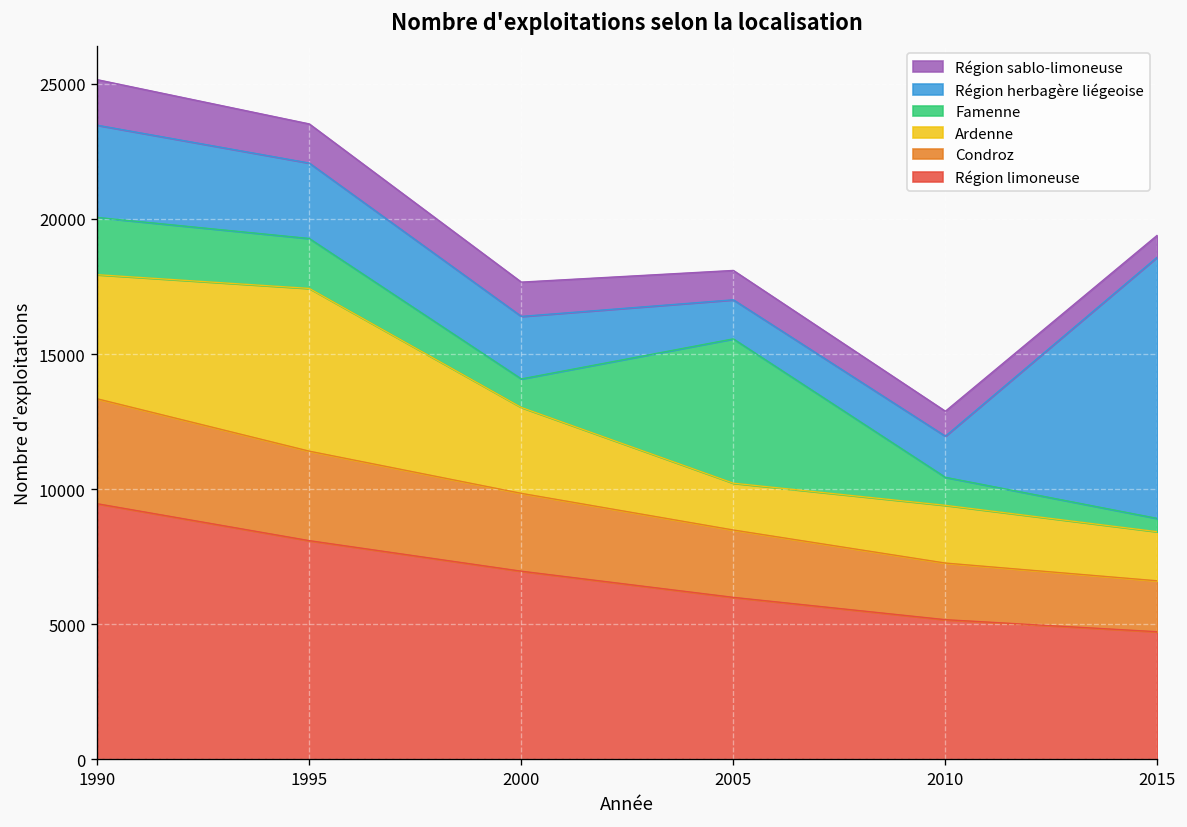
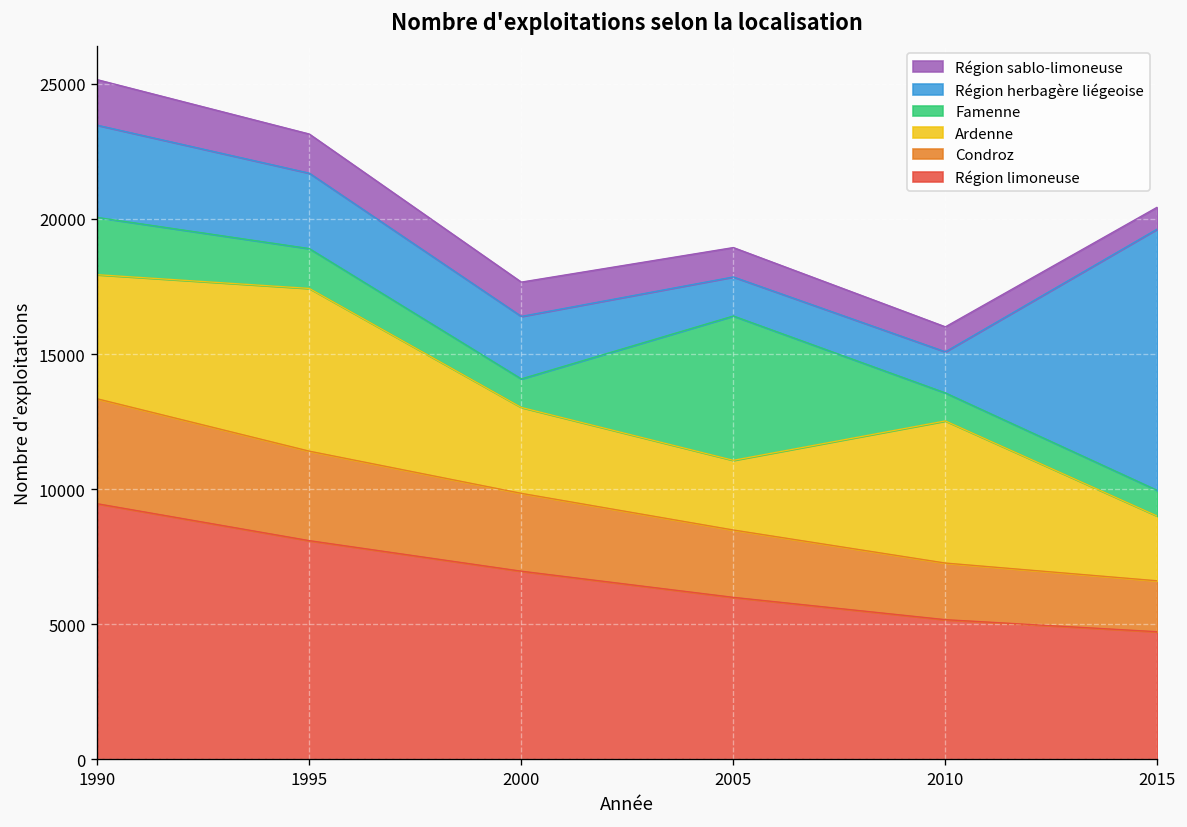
  {
    "Ardenne": {
      "1990": 4600,
      "1995": 6000,
      "2000": 3200,
-     "2005": 1700,
-     "2010": 2100,
-     "2015": 1800
+     "2005": 2600,
+     "2010": 5300,
+     "2015": 2400
    },
    "Famenne": {
      "1990": 2100,
-     "1995": 1800,
+     "1995": 1500,
      "2000": 1100,
      "2005": 5300,
      "2010": 1000,
-     "2015": 500
+     "2015": 1000
    },
    "Région herbagère liégeoise": {
      "1990": 3400,
      "1995": 2800,
      "2000": 2300,
      "2005": 1400,
      "2010": 1500,
      "2015": 9700
    },
    "Région sablo-limoneuse": {
      "1990": 1700,
      "1995": 1400,
      "2000": 1300,
      "2005": 1100,
      "2010": 900,
      "2015": 800
    }
  }
